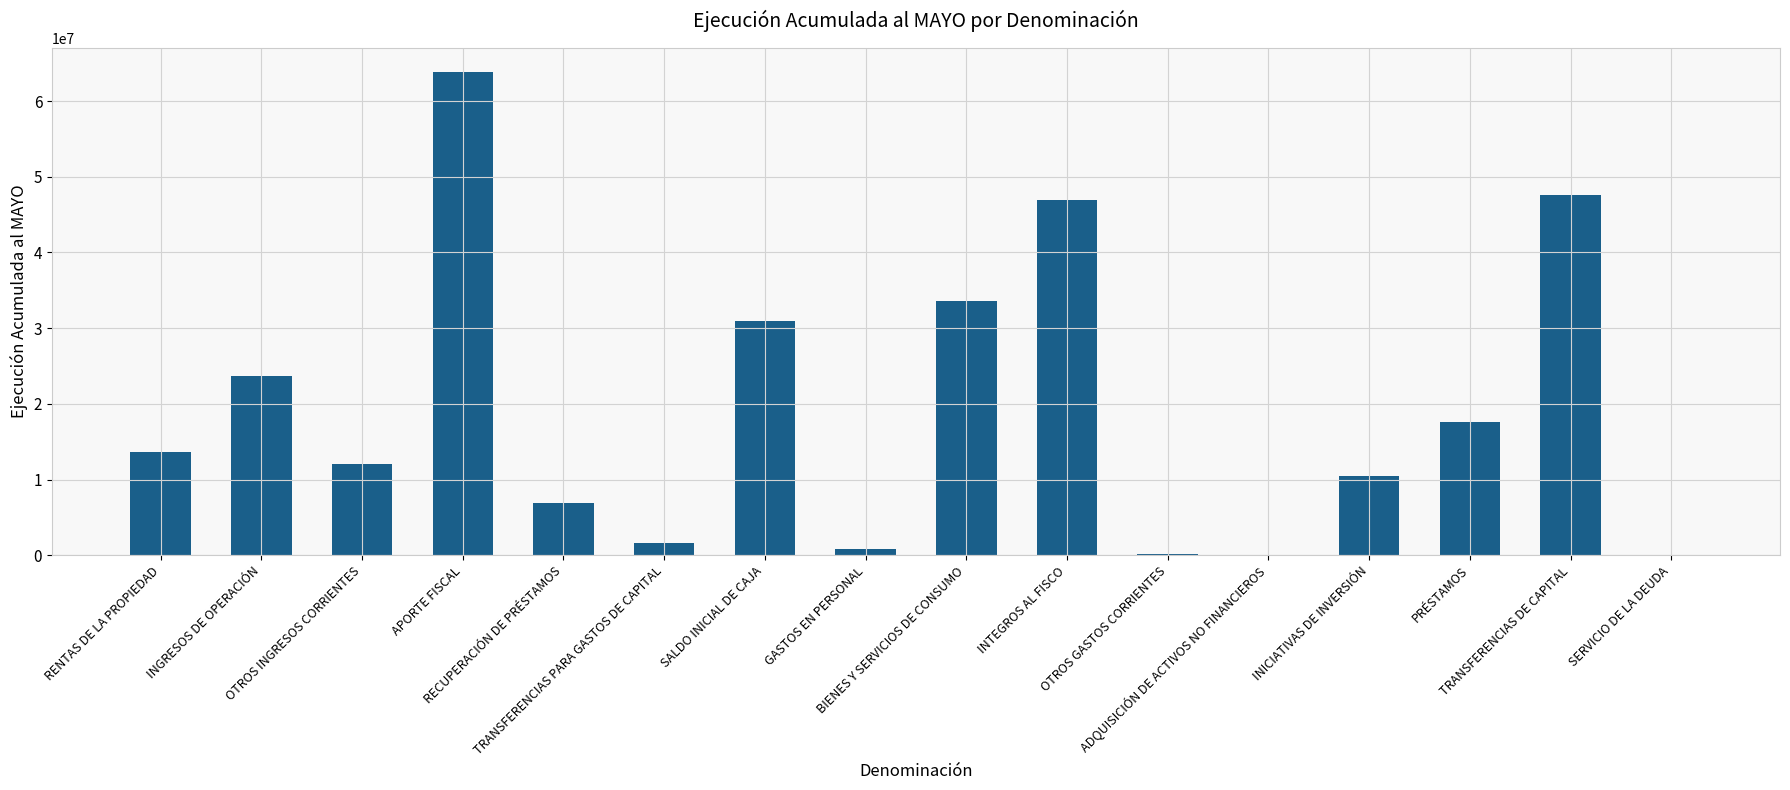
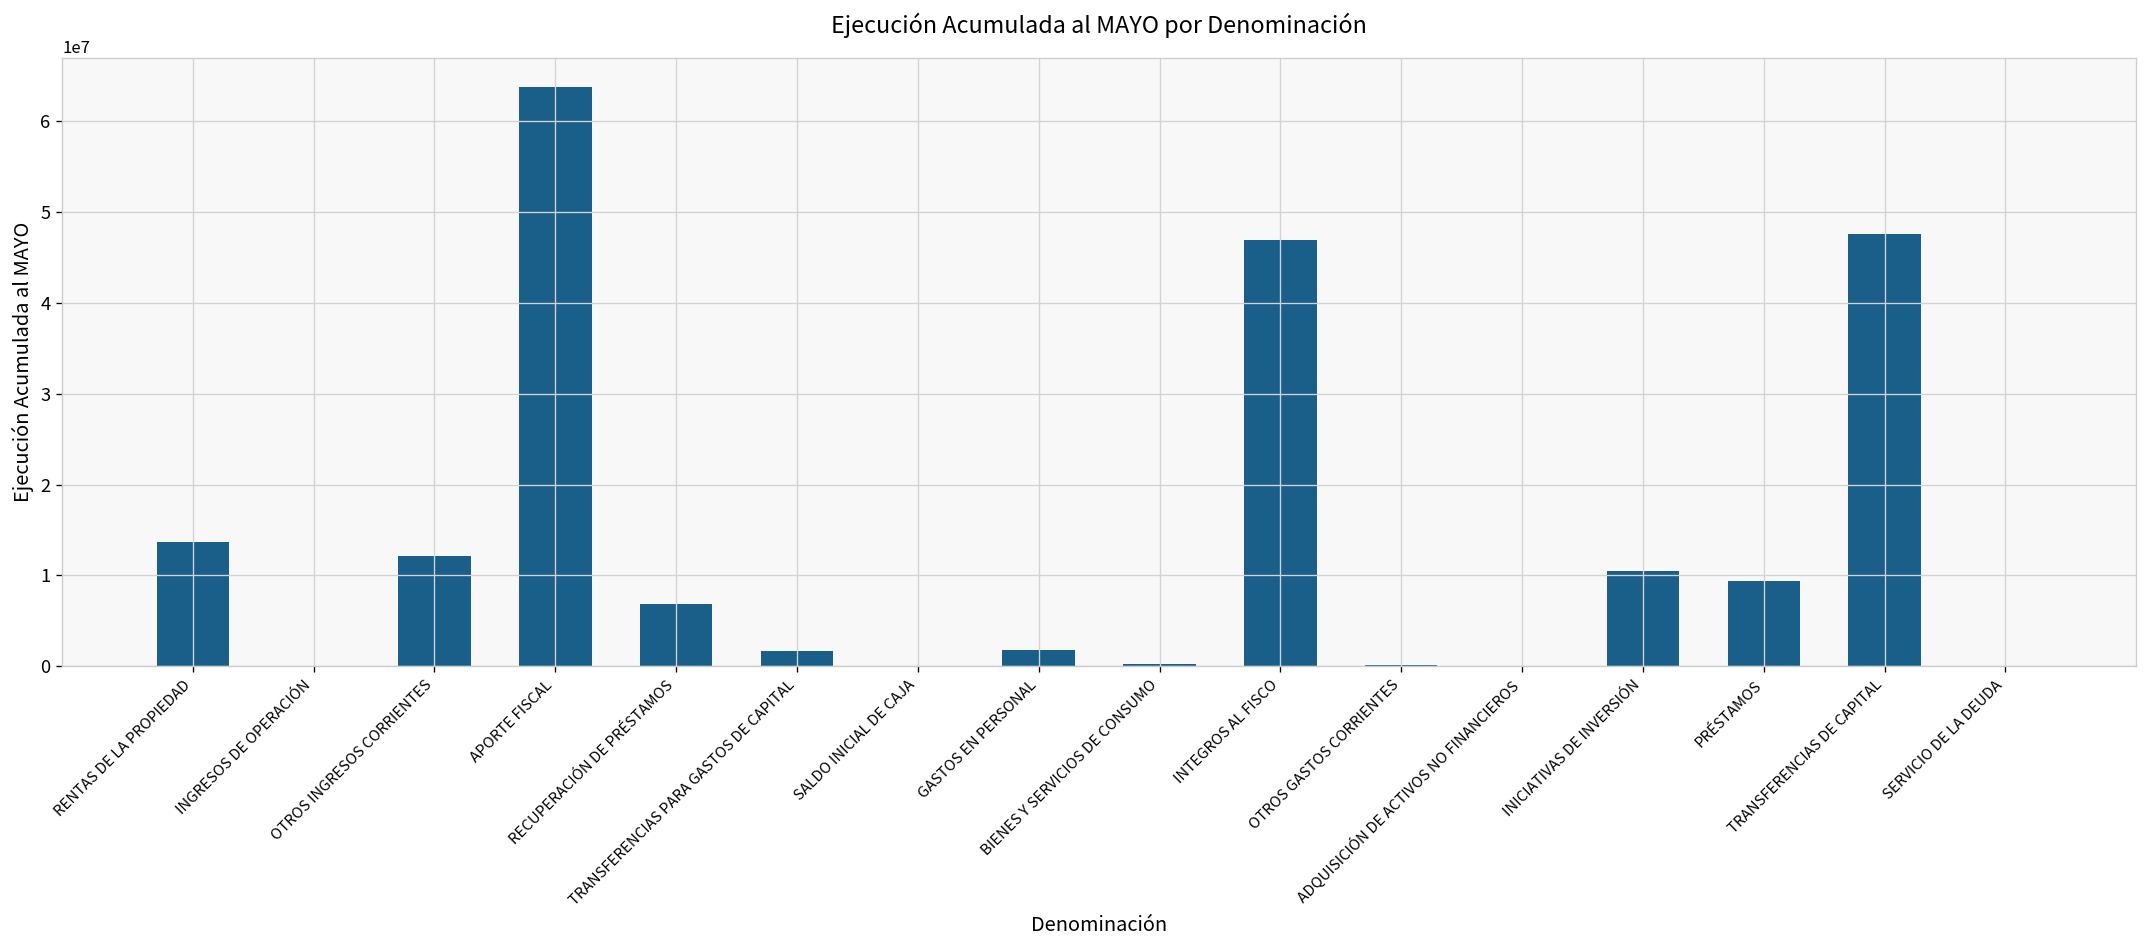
  {
    "RENTAS DE LA PROPIEDAD": 14000000,
-   "INGRESOS DE OPERACIÓN": 24000000,
+   "INGRESOS DE OPERACIÓN": 0,
    "OTROS INGRESOS CORRIENTES": 12000000,
    "APORTE FISCAL": 64000000,
    "RECUPERACIÓN DE PRÉSTAMOS": 7000000,
    "TRANSFERENCIAS PARA GASTOS DE CAPITAL": 2000000,
-   "SALDO INICIAL DE CAJA": 31000000,
-   "GASTOS EN PERSONAL": 1000000,
-   "BIENES Y SERVICIOS DE CONSUMO": 34000000,
+   "SALDO INICIAL DE CAJA": 0,
+   "GASTOS EN PERSONAL": 2000000,
+   "BIENES Y SERVICIOS DE CONSUMO": 0,
    "INTEGROS AL FISCO": 47000000,
    "INICIATIVAS DE INVERSIÓN": 11000000,
-   "PRÉSTAMOS": 18000000,
+   "PRÉSTAMOS": 9000000,
    "TRANSFERENCIAS DE CAPITAL": 48000000,
    "SERVICIO DE LA DEUDA": 0
  }
